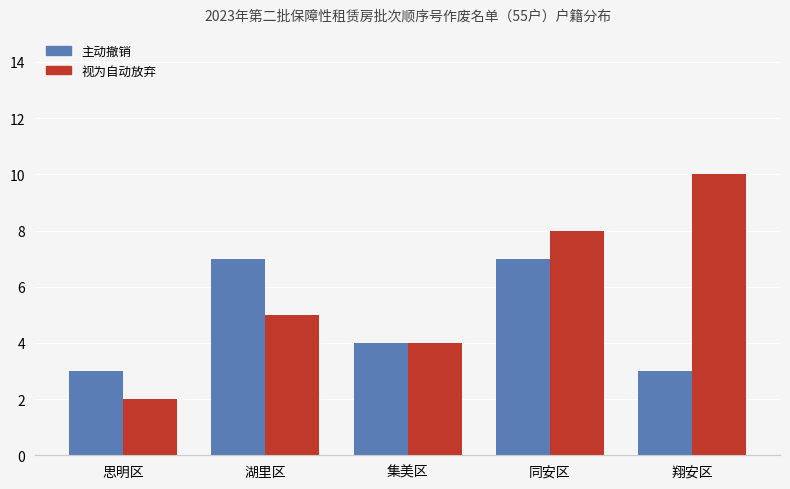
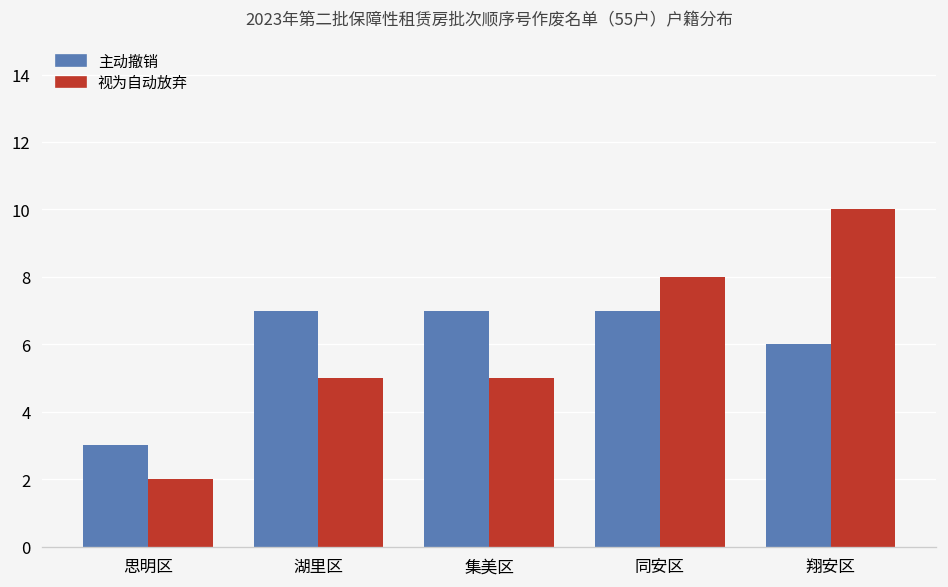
  {
    "主动撤销": {
      "思明区": 3,
      "湖里区": 7,
-     "集美区": 4,
+     "集美区": 7,
      "同安区": 7,
-     "翔安区": 3
+     "翔安区": 6
    },
    "视为自动放弃": {
      "思明区": 2,
      "湖里区": 5,
-     "集美区": 4,
+     "集美区": 5,
      "同安区": 8,
      "翔安区": 10
    }
  }
